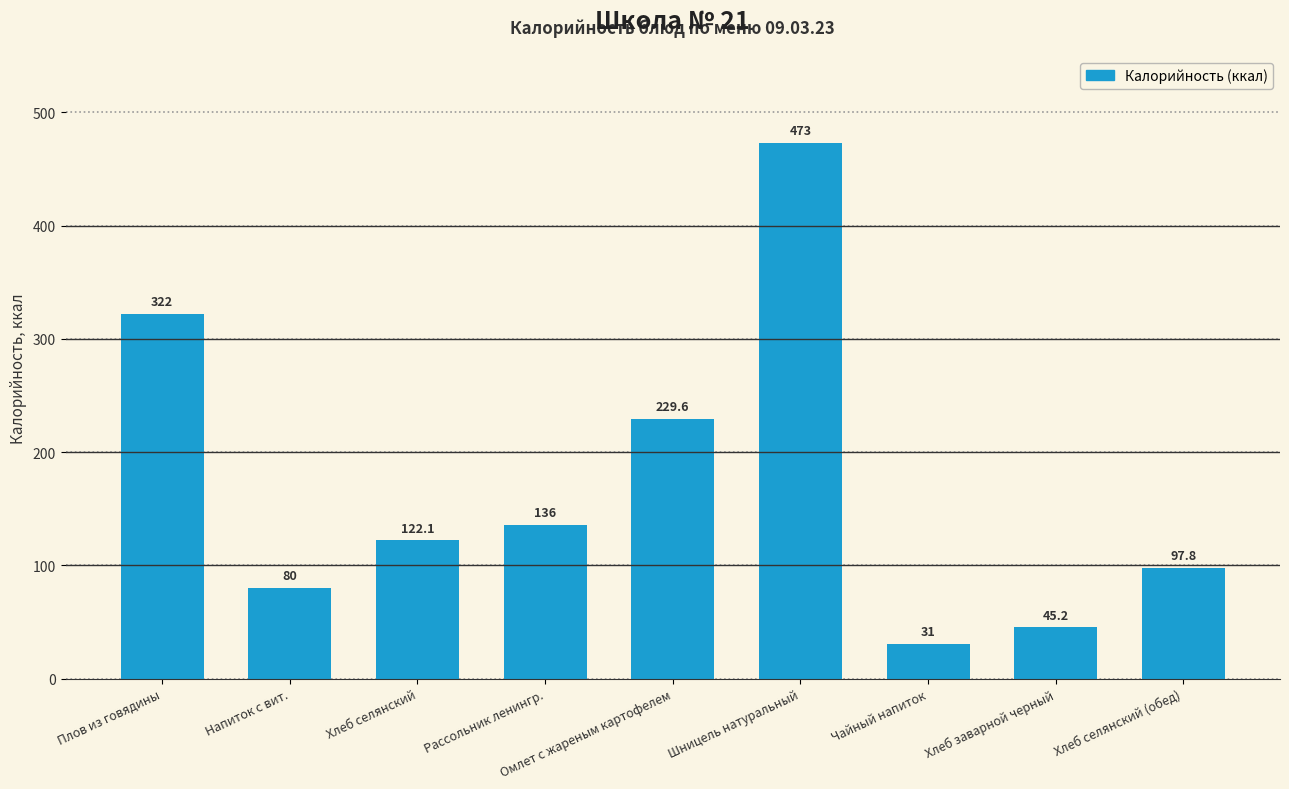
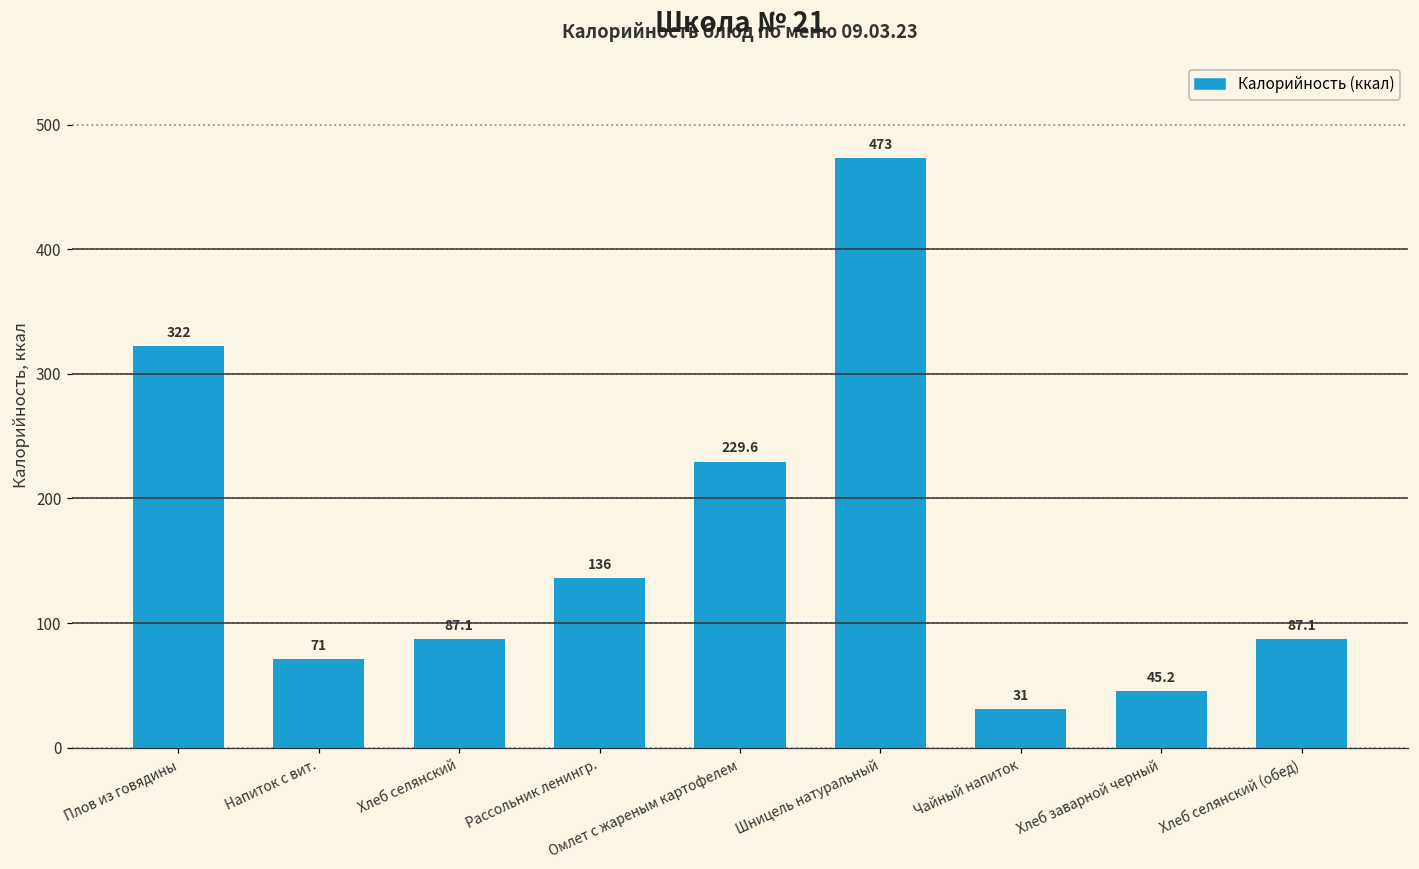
  {
    "Плов из говядины": 322,
-   "Напиток с вит.": 80,
-   "Хлеб селянский": 122.1,
+   "Напиток с вит.": 71,
+   "Хлеб селянский": 87.1,
    "Рассольник ленингр.": 136,
    "Омлет с жареным картофелем": 229.6,
    "Шницель натуральный": 473,
    "Чайный напиток": 31,
    "Хлеб заварной черный": 45.2,
-   "Хлеб селянский (обед)": 97.8
+   "Хлеб селянский (обед)": 87.1
  }
